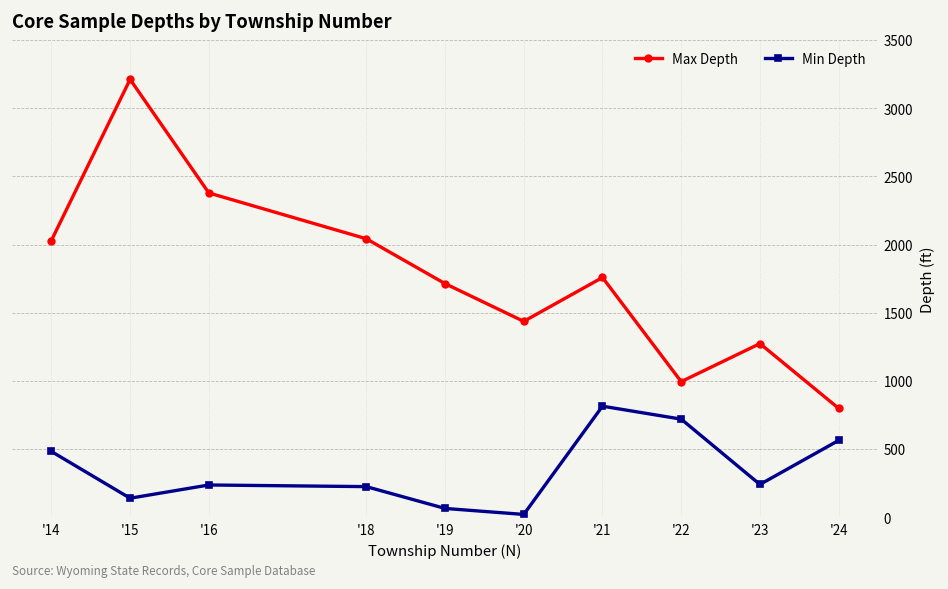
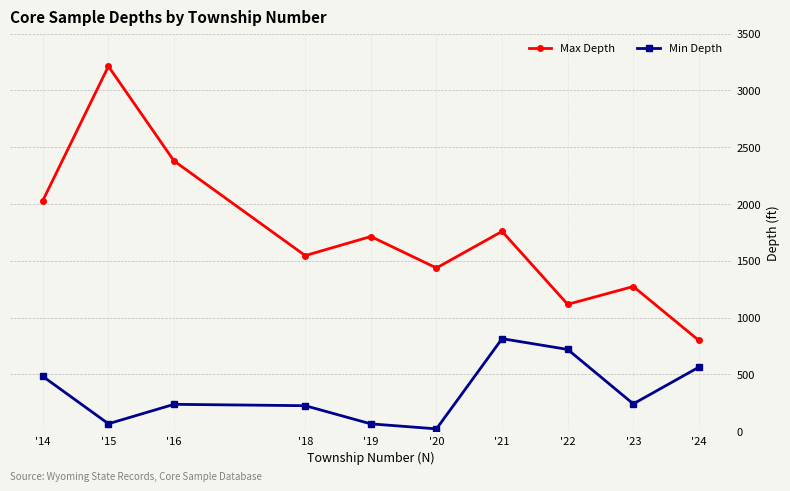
  {
    "Max Depth": {
      "'14": 2030,
      "'15": 3210,
      "'16": 2380,
-     "'18": 2040,
+     "'18": 1550,
      "'19": 1710,
      "'20": 1440,
      "'21": 1760,
-     "'22": 1000,
+     "'22": 1120,
      "'23": 1270,
      "'24": 800
    },
    "Min Depth": {
      "'14": 480,
-     "'15": 140,
+     "'15": 70,
      "'16": 240,
      "'18": 230,
      "'19": 70,
      "'20": 20,
      "'21": 820,
      "'22": 720,
      "'23": 240,
      "'24": 560
    }
  }
